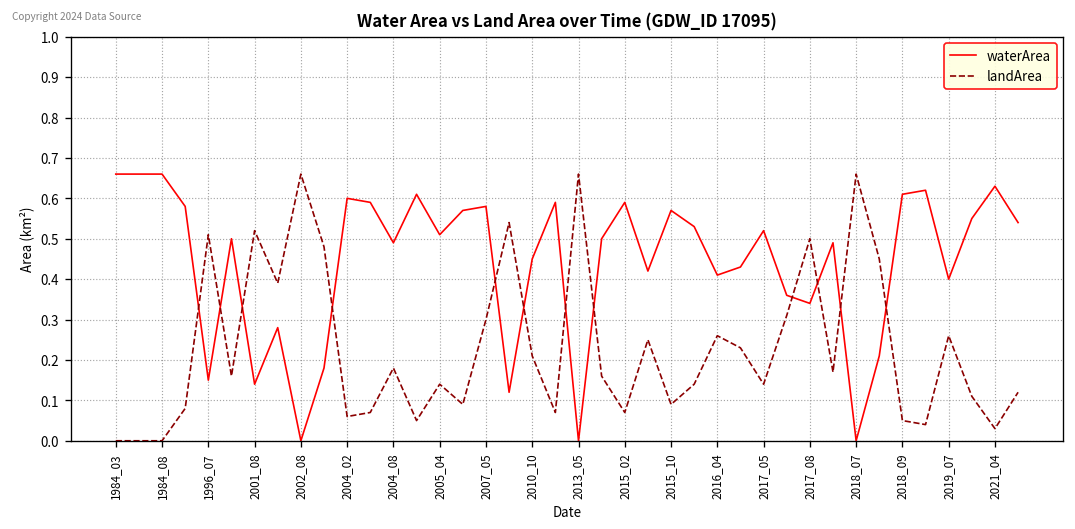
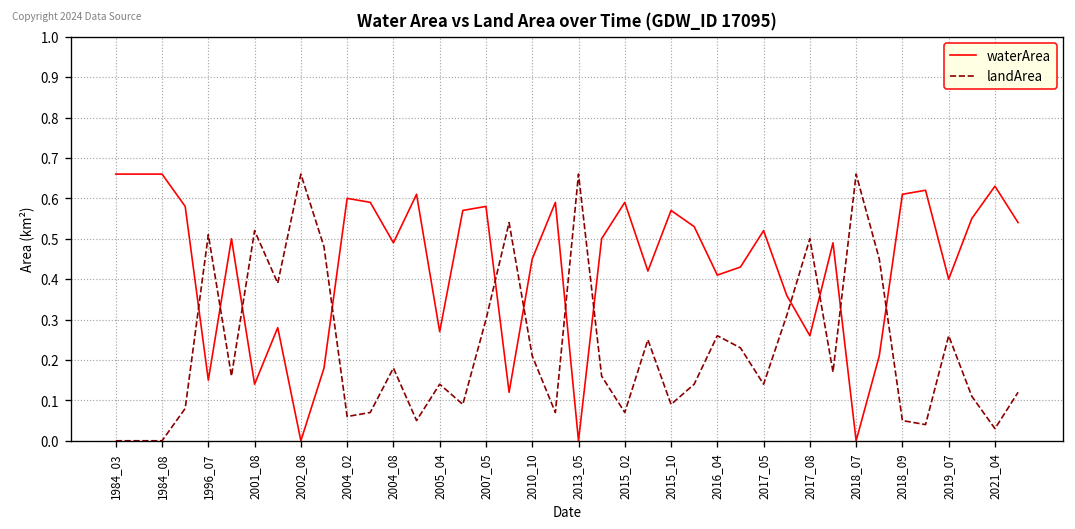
  {
    "waterArea": {
      "2001_08": 0.14,
      "2002_08": 0.00,
-     "2005_04": 0.51,
+     "2005_04": 0.27,
      "2007_05": 0.58,
      "2013_05": 0.00,
      "2015_10": 0.57,
      "2017_05": 0.52,
-     "2017_08": 0.34,
+     "2017_08": 0.26,
      "2018_07": 0.00,
      "2018_09": 0.61,
      "2019_07": 0.40,
      "2021_04": 0.63
    },
    "landArea": {
      "2001_08": 0.52,
      "2002_08": 0.66,
      "2005_04": 0.14,
      "2007_05": 0.30,
      "2013_05": 0.66,
      "2015_10": 0.09,
      "2017_05": 0.14,
      "2017_08": 0.50,
      "2018_07": 0.66,
      "2018_09": 0.05,
      "2019_07": 0.26,
      "2021_04": 0.03
    }
  }
